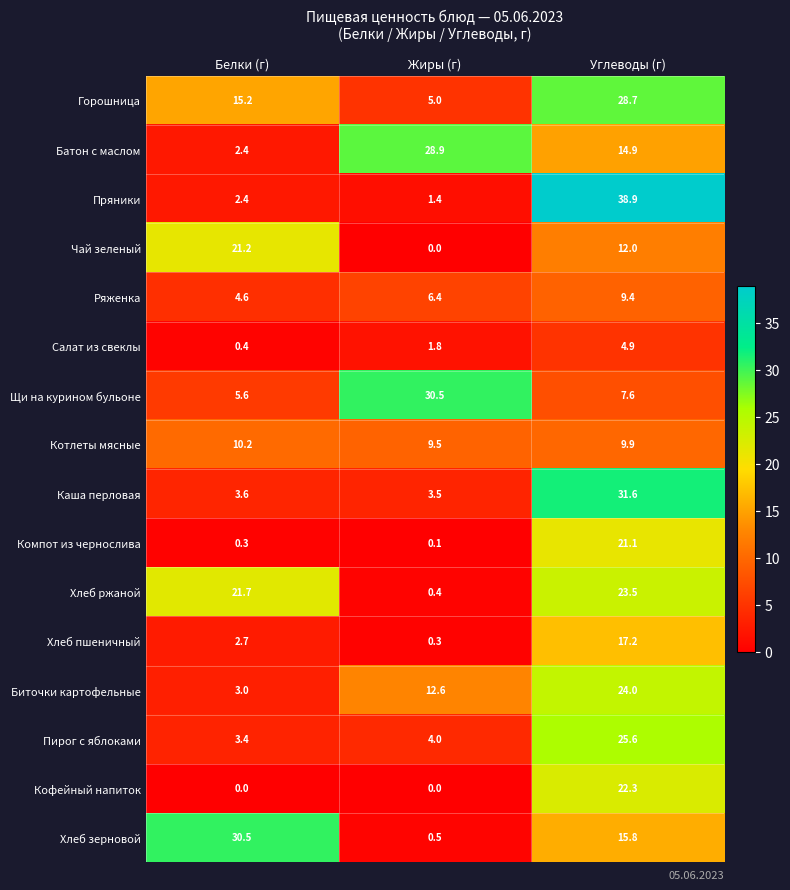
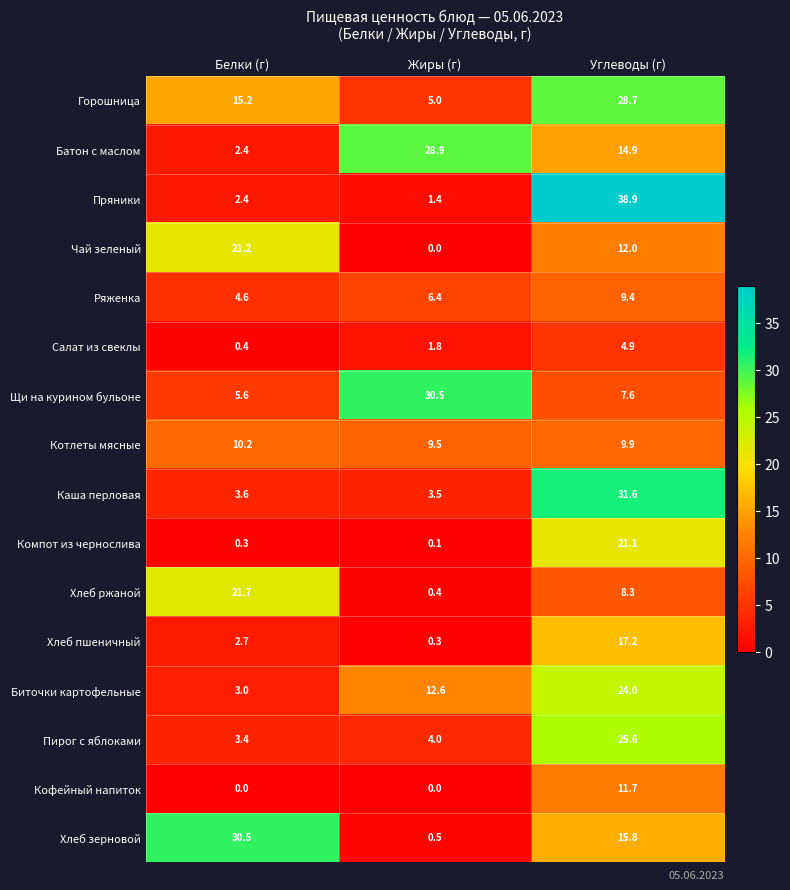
  {
    "Горошница": {
      "Белки (г)": 15.2,
      "Жиры (г)": 5.0,
      "Углеводы (г)": 28.7
    },
    "Батон с маслом": {
      "Белки (г)": 2.4,
      "Жиры (г)": 28.9,
      "Углеводы (г)": 14.9
    },
    "Пряники": {
      "Белки (г)": 2.4,
      "Жиры (г)": 1.4,
      "Углеводы (г)": 38.9
    },
    "Чай зеленый": {
      "Белки (г)": 21.2,
      "Жиры (г)": 0.0,
      "Углеводы (г)": 12.0
    },
    "Ряженка": {
      "Белки (г)": 4.6,
      "Жиры (г)": 6.4,
      "Углеводы (г)": 9.4
    },
    "Салат из свеклы": {
      "Белки (г)": 0.4,
      "Жиры (г)": 1.8,
      "Углеводы (г)": 4.9
    },
    "Щи на курином бульоне": {
      "Белки (г)": 5.6,
      "Жиры (г)": 30.5,
      "Углеводы (г)": 7.6
    },
    "Котлеты мясные": {
      "Белки (г)": 10.2,
      "Жиры (г)": 9.5,
      "Углеводы (г)": 9.9
    },
    "Каша перловая": {
      "Белки (г)": 3.6,
      "Жиры (г)": 3.5,
      "Углеводы (г)": 31.6
    },
    "Компот из чернослива": {
      "Белки (г)": 0.3,
      "Жиры (г)": 0.1,
      "Углеводы (г)": 21.1
    },
    "Хлеб ржаной": {
      "Белки (г)": 21.7,
      "Жиры (г)": 0.4,
-     "Углеводы (г)": 23.5
+     "Углеводы (г)": 8.3
    },
    "Хлеб пшеничный": {
      "Белки (г)": 2.7,
      "Жиры (г)": 0.3,
      "Углеводы (г)": 17.2
    },
    "Биточки картофельные": {
      "Белки (г)": 3.0,
      "Жиры (г)": 12.6,
      "Углеводы (г)": 24.0
    },
    "Пирог с яблоками": {
      "Белки (г)": 3.4,
      "Жиры (г)": 4.0,
      "Углеводы (г)": 25.6
    },
    "Кофейный напиток": {
      "Белки (г)": 0.0,
      "Жиры (г)": 0.0,
-     "Углеводы (г)": 22.3
+     "Углеводы (г)": 11.7
    },
    "Хлеб зерновой": {
      "Белки (г)": 30.5,
      "Жиры (г)": 0.5,
      "Углеводы (г)": 15.8
    }
  }
